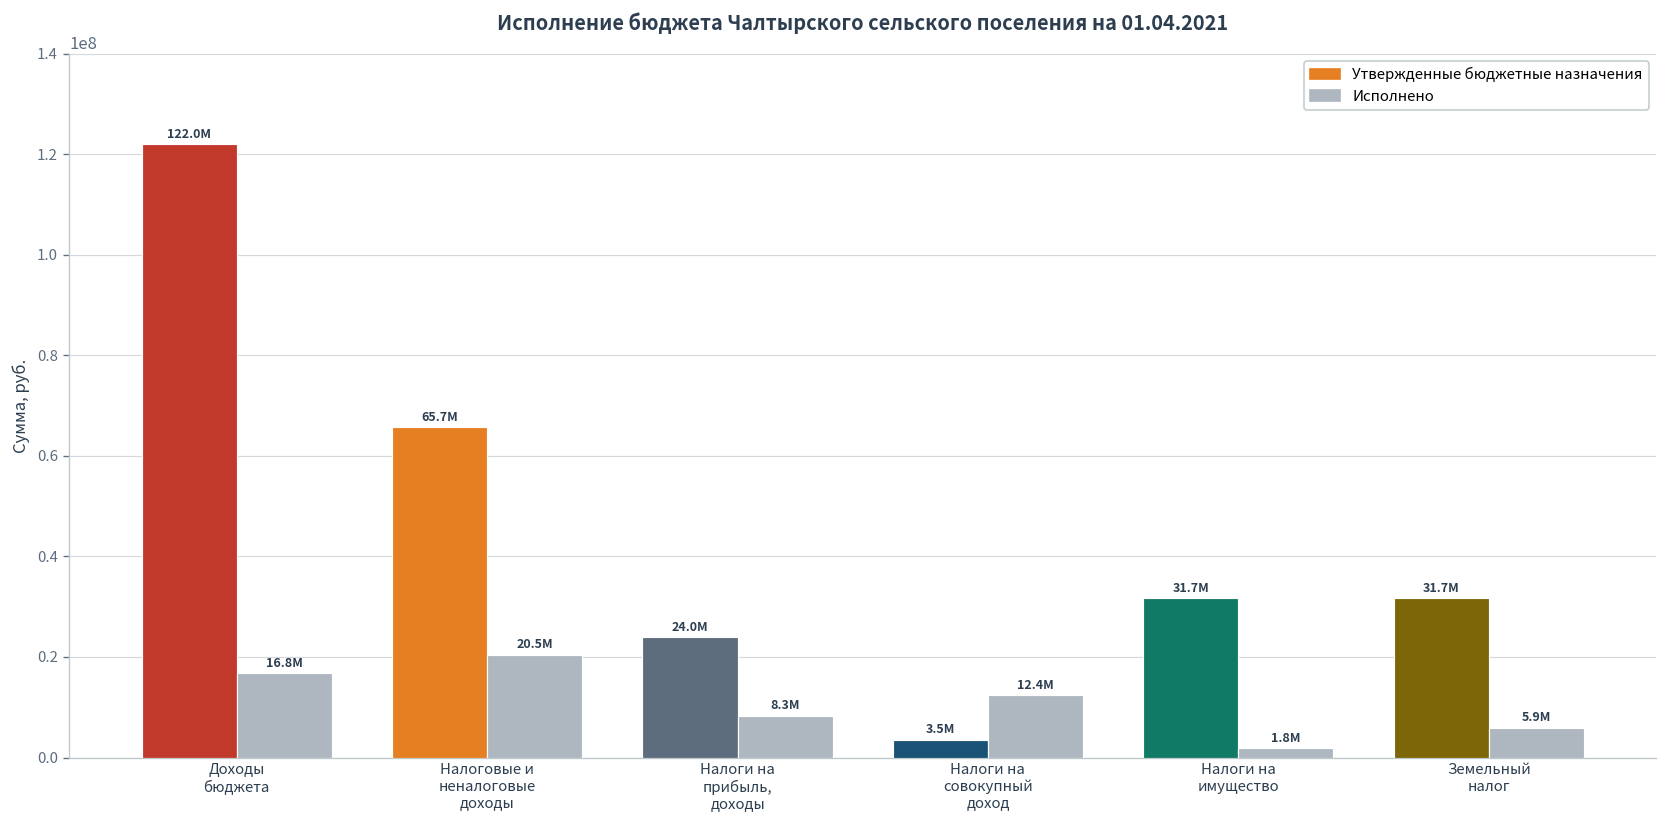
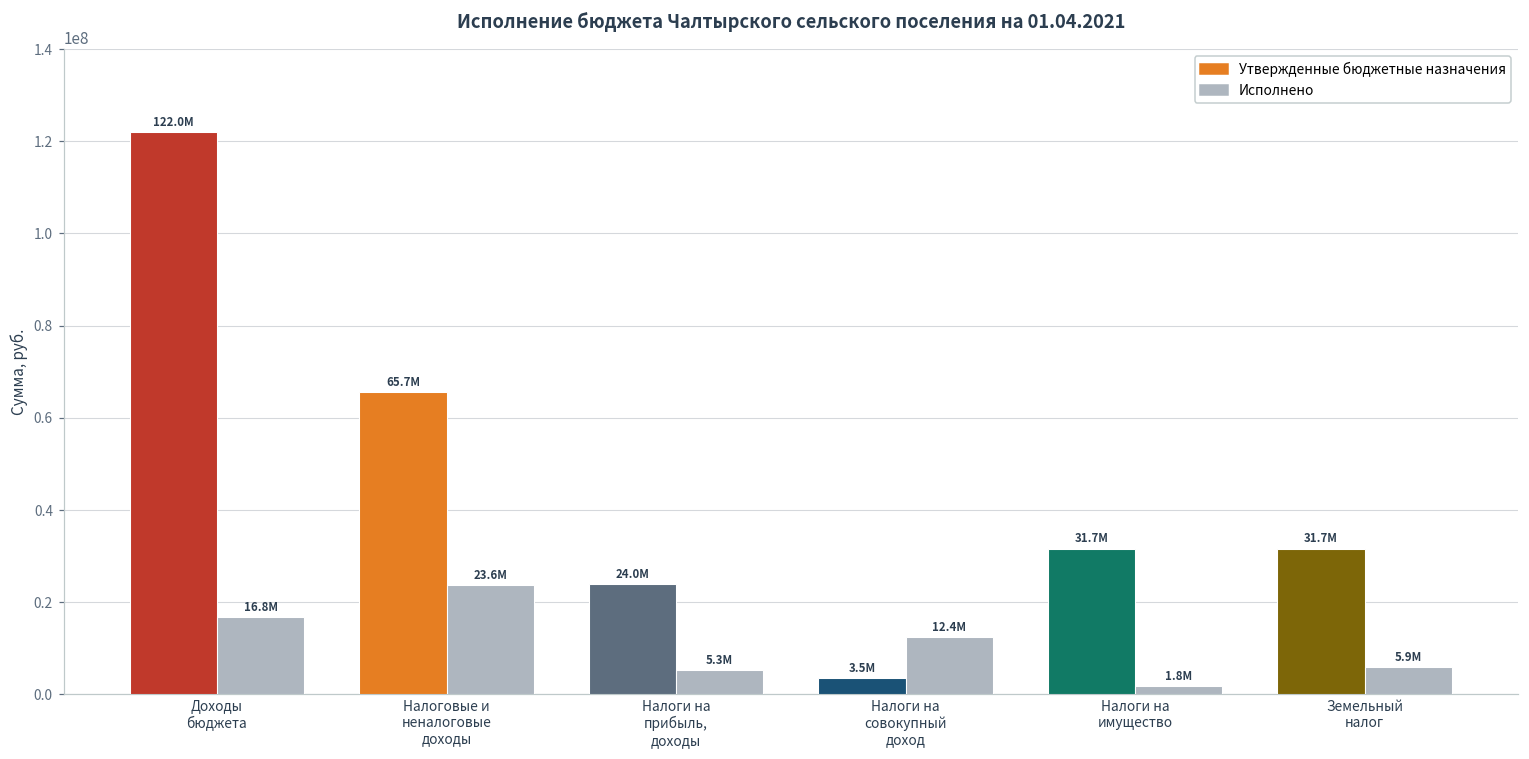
  {
    "Исполнено": {
      "Доходы бюджета": "16.8M",
-     "Налоговые и неналоговые доходы": "20.5M",
-     "Налоги на прибыль, доходы": "8.3M",
+     "Налоговые и неналоговые доходы": "23.6M",
+     "Налоги на прибыль, доходы": "5.3M",
      "Налоги на совокупный доход": "12.4M",
      "Налоги на имущество": "1.8M",
      "Земельный налог": "5.9M"
    }
  }
